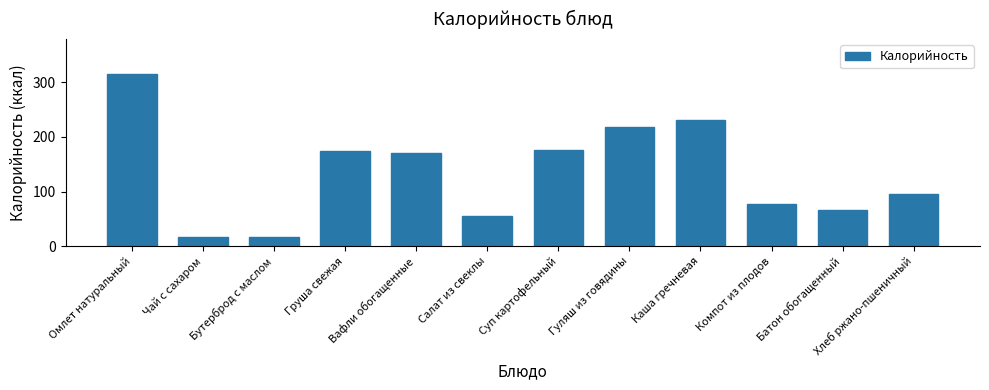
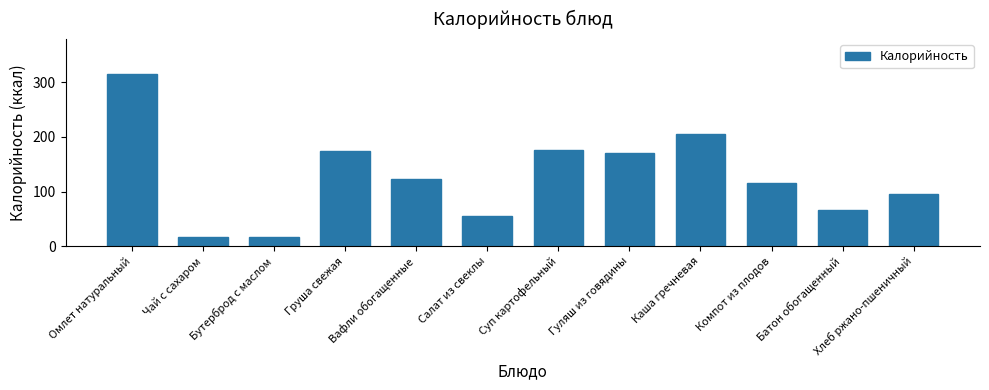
  {
    "Омлет натуральный": 320,
    "Чай с сахаром": 20,
    "Бутерброд с маслом": 20,
    "Груша свежая": 180,
-   "Вафли обогащенные": 170,
+   "Вафли обогащенные": 120,
    "Салат из свеклы": 50,
    "Суп картофельный": 180,
-   "Гуляш из говядины": 220,
-   "Каша гречневая": 230,
-   "Компот из плодов": 80,
+   "Гуляш из говядины": 170,
+   "Каша гречневая": 210,
+   "Компот из плодов": 120,
    "Батон обогащенный": 70,
    "Хлеб ржано-пшеничный": 100
  }
